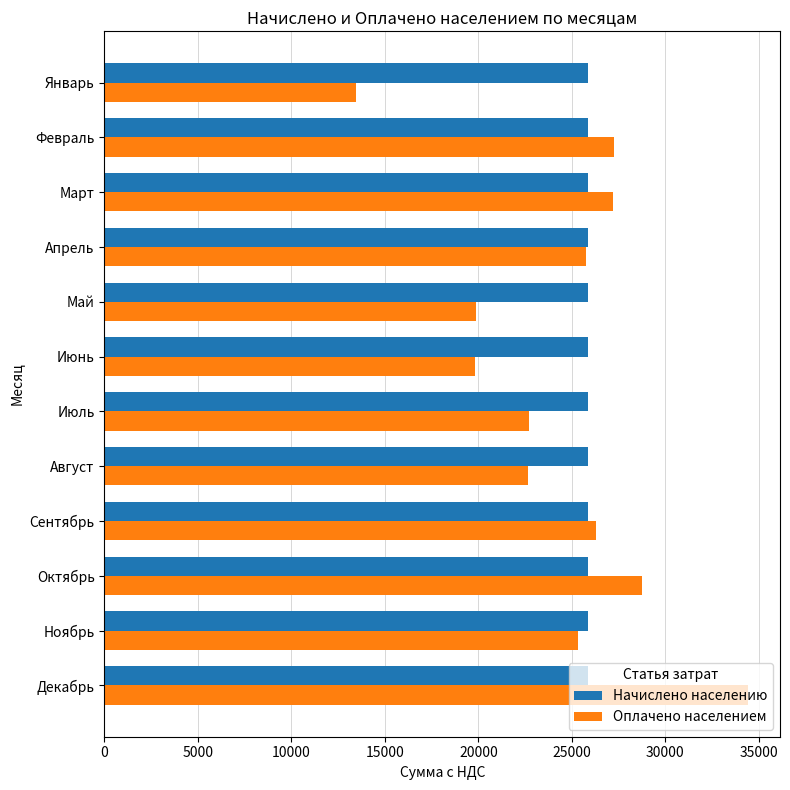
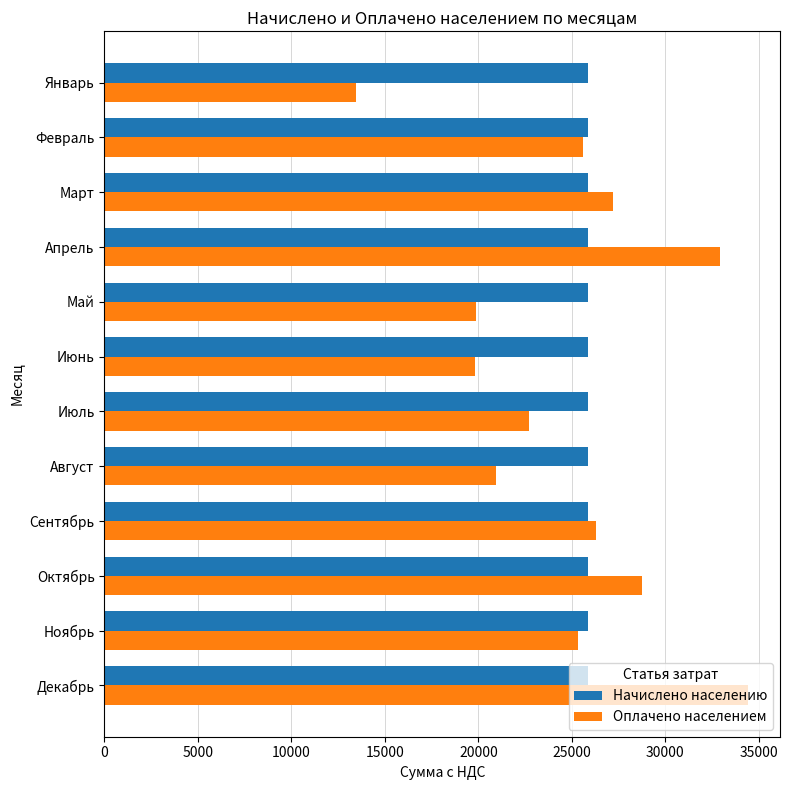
  {
    "Начислено населению": {
      "Январь": 25900,
      "Февраль": 25900,
      "Март": 25900,
      "Апрель": 25900,
      "Май": 25900,
      "Июнь": 25900,
      "Июль": 25900,
      "Август": 25900,
      "Сентябрь": 25900,
      "Октябрь": 25900,
      "Ноябрь": 25900
    },
    "Оплачено населением": {
      "Январь": 13500,
-     "Февраль": 27200,
+     "Февраль": 25600,
      "Март": 27200,
-     "Апрель": 25800,
+     "Апрель": 32900,
      "Май": 19900,
      "Июнь": 19800,
      "Июль": 22700,
-     "Август": 22700,
+     "Август": 20900,
      "Сентябрь": 26300,
      "Октябрь": 28700,
      "Ноябрь": 25300
    }
  }
